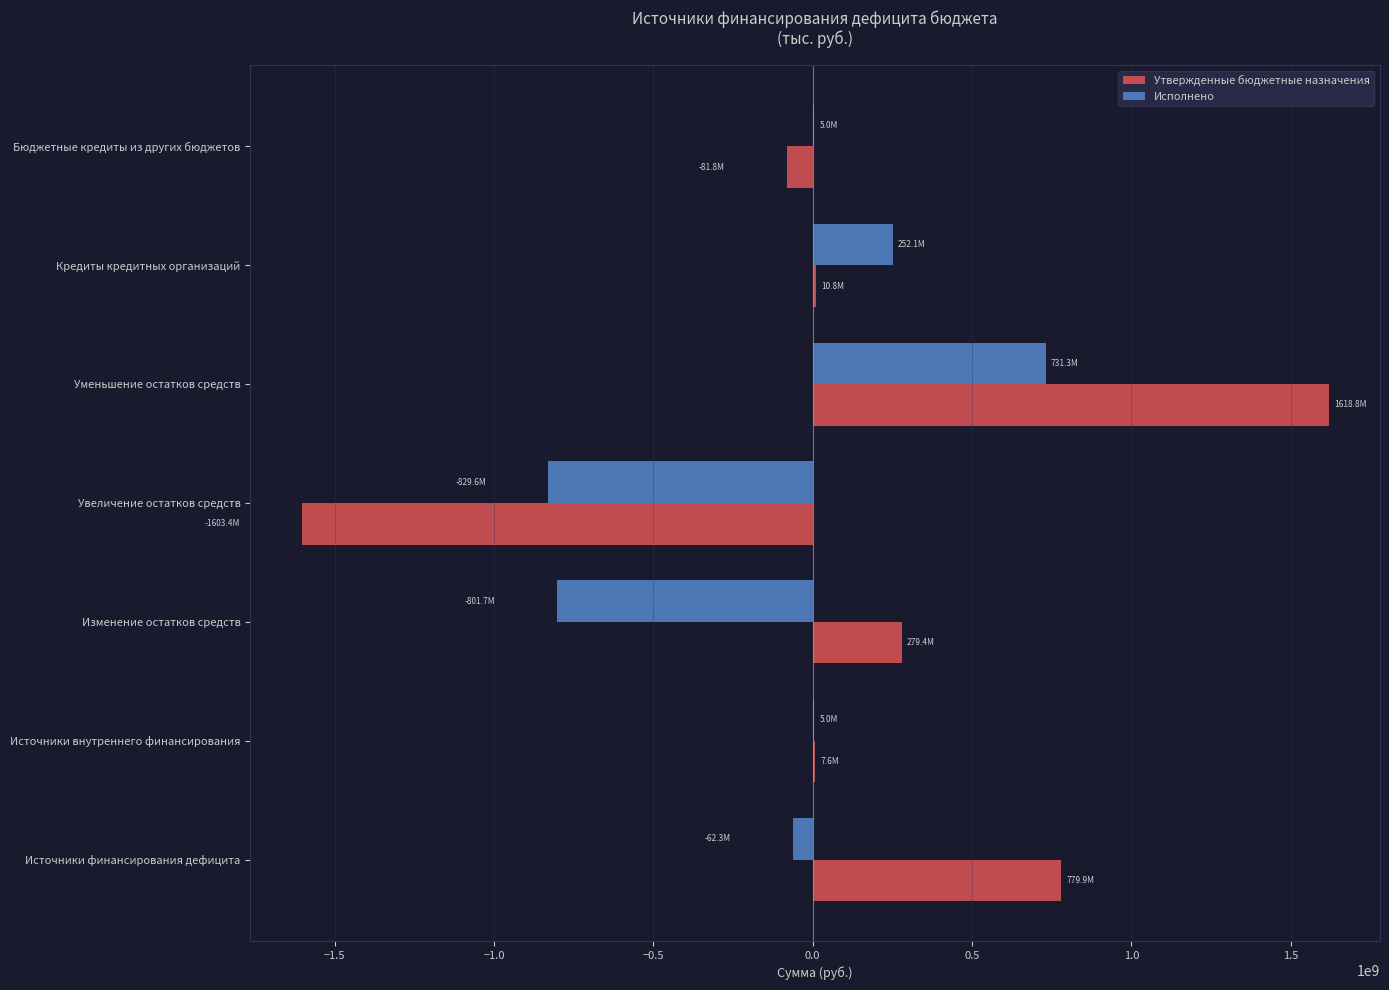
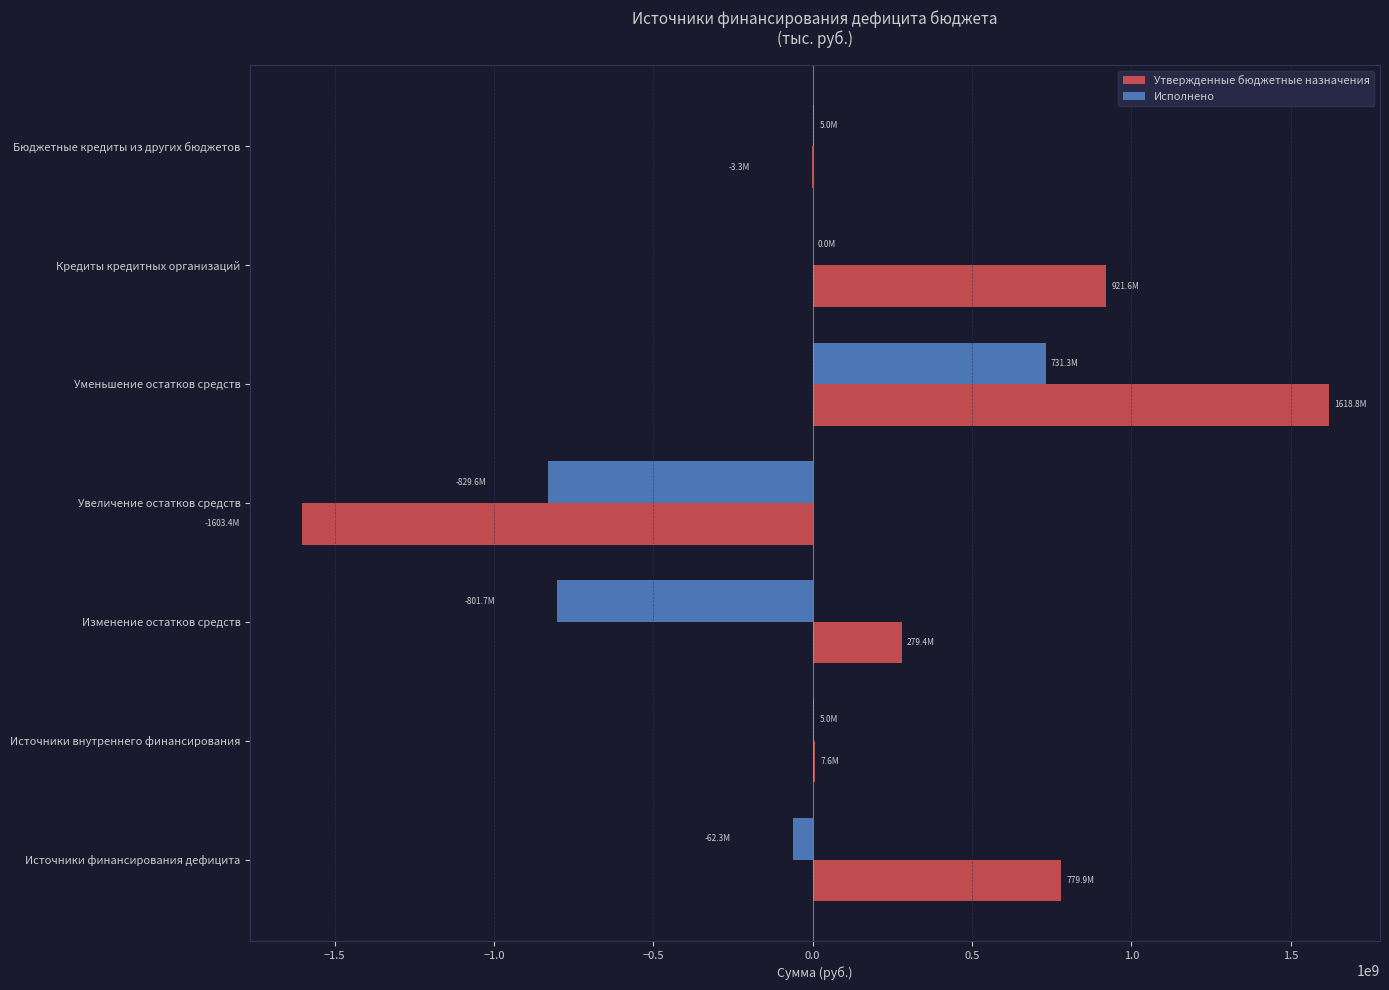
  {
    "Утвержденные бюджетные назначения": {
-     "Бюджетные кредиты из других бюджетов": "-81.8M",
-     "Кредиты кредитных организаций": "10.8M",
+     "Бюджетные кредиты из других бюджетов": "-3.3M",
+     "Кредиты кредитных организаций": "921.6M",
      "Уменьшение остатков средств": "1618.8M",
      "Изменение остатков средств": "279.4M",
      "Источники внутреннего финансирования": "7.6M",
      "Источники финансирования дефицита": "779.9M"
    },
    "Исполнено": {
      "Бюджетные кредиты из других бюджетов": "5.0M",
-     "Кредиты кредитных организаций": "252.1M",
+     "Кредиты кредитных организаций": "0.0M",
      "Уменьшение остатков средств": "731.3M",
      "Источники внутреннего финансирования": "5.0M"
    }
  }
